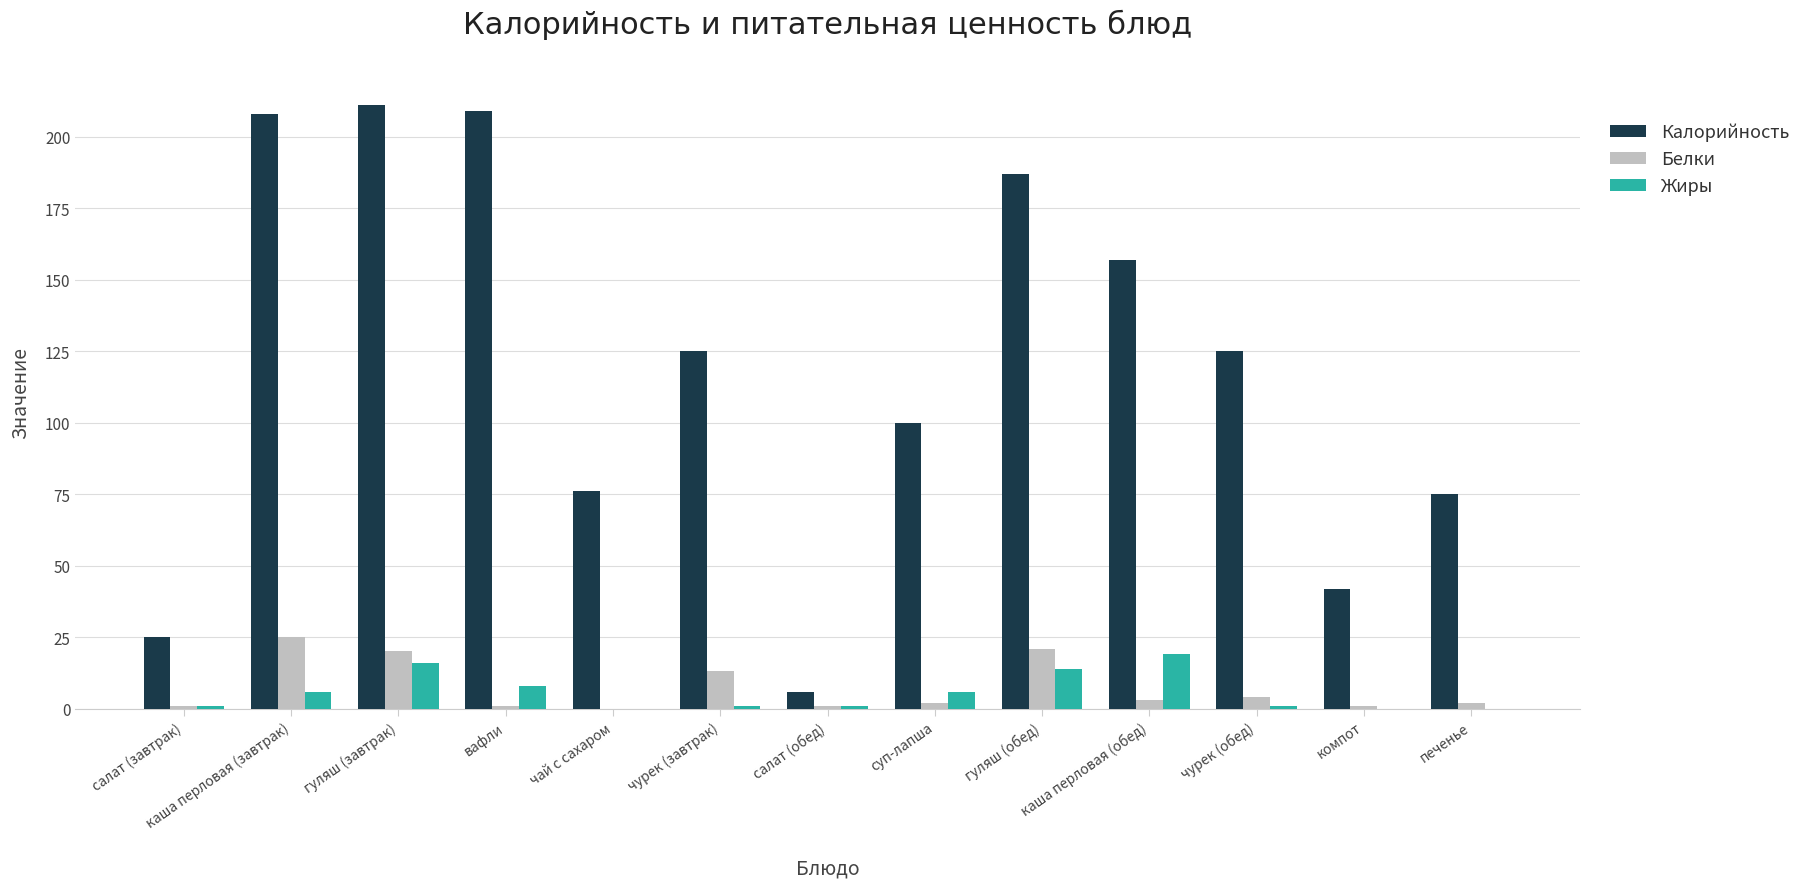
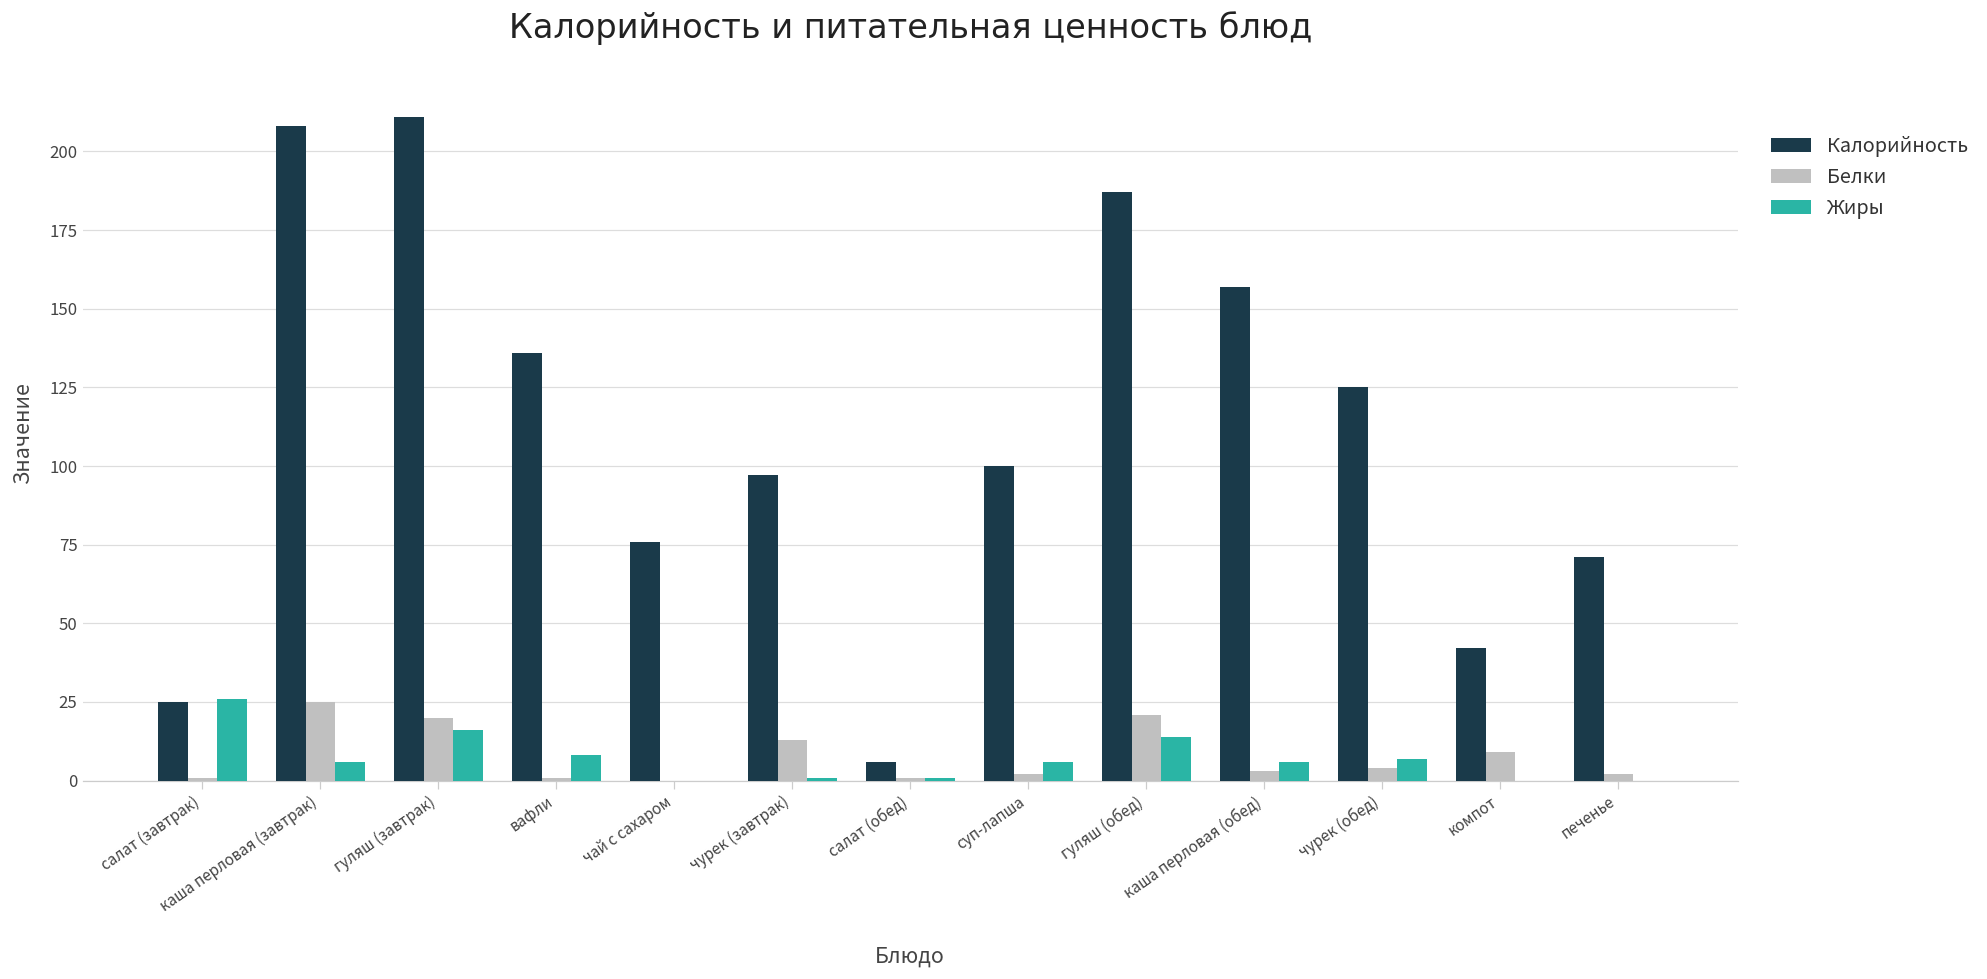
  {
    "Калорийность": {
      "салат (завтрак)": 25,
      "каша перловая (завтрак)": 208,
      "гуляш (завтрак)": 211,
-     "вафли": 209,
+     "вафли": 136,
      "чай с сахаром": 76,
-     "чурек (завтрак)": 125,
+     "чурек (завтрак)": 97,
      "салат (обед)": 6,
      "суп-лапша": 100,
      "гуляш (обед)": 187,
      "каша перловая (обед)": 157,
      "чурек (обед)": 125,
      "компот": 42,
-     "печенье": 75
+     "печенье": 71
    },
    "Белки": {
      "салат (завтрак)": 1,
      "каша перловая (завтрак)": 25,
      "гуляш (завтрак)": 20,
      "вафли": 1,
      "чай с сахаром": 0,
      "чурек (завтрак)": 13,
      "салат (обед)": 1,
      "суп-лапша": 2,
      "гуляш (обед)": 21,
      "каша перловая (обед)": 3,
      "чурек (обед)": 4,
-     "компот": 1,
+     "компот": 9,
      "печенье": 2
    },
    "Жиры": {
-     "салат (завтрак)": 1,
+     "салат (завтрак)": 26,
      "каша перловая (завтрак)": 6,
      "гуляш (завтрак)": 16,
      "вафли": 8,
      "чай с сахаром": 0,
      "чурек (завтрак)": 1,
      "салат (обед)": 1,
      "суп-лапша": 6,
      "гуляш (обед)": 14,
-     "каша перловая (обед)": 19,
-     "чурек (обед)": 1,
+     "каша перловая (обед)": 6,
+     "чурек (обед)": 7,
      "компот": 0,
      "печенье": 0
    }
  }
